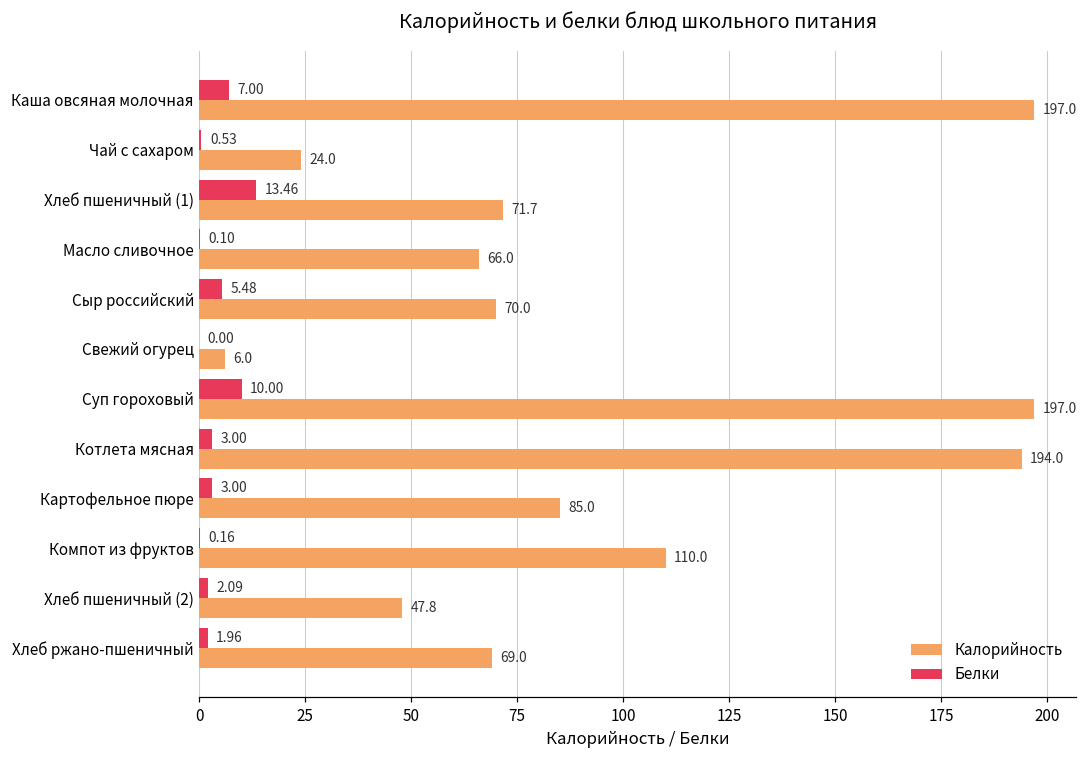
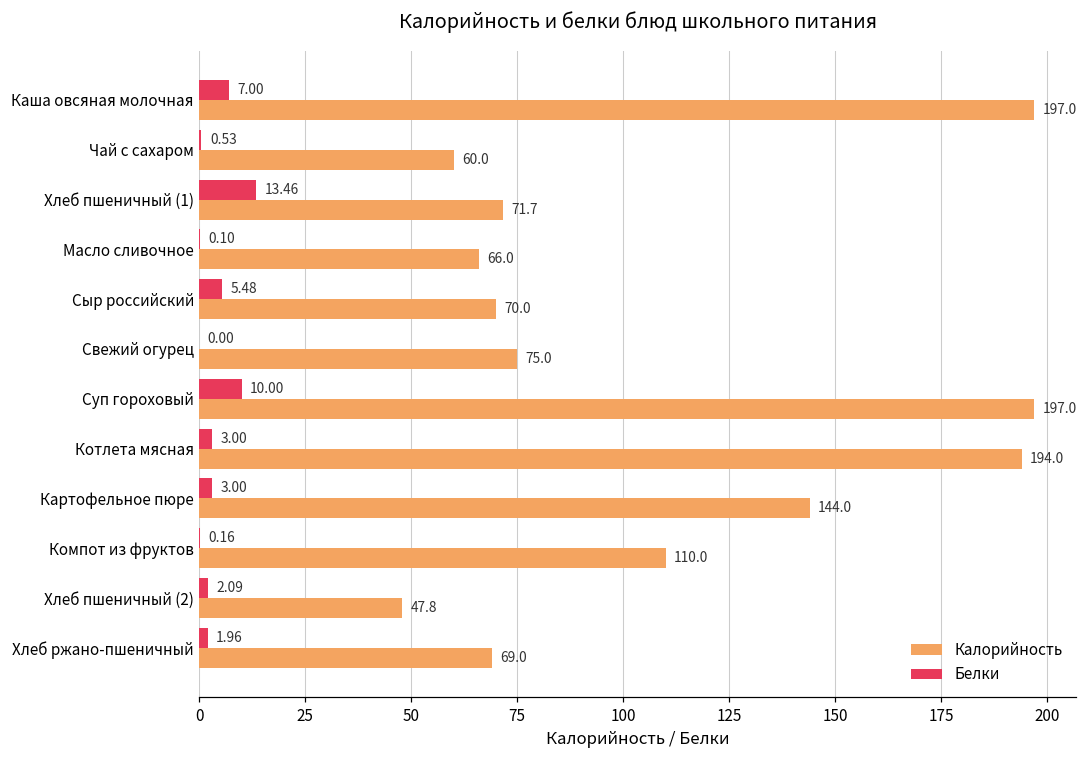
  {
    "Калорийность": {
      "Каша овсяная молочная": 197.0,
-     "Чай с сахаром": 24.0,
+     "Чай с сахаром": 60.0,
      "Хлеб пшеничный (1)": 71.7,
      "Масло сливочное": 66.0,
      "Сыр российский": 70.0,
-     "Свежий огурец": 6.0,
+     "Свежий огурец": 75.0,
      "Суп гороховый": 197.0,
      "Котлета мясная": 194.0,
-     "Картофельное пюре": 85.0,
+     "Картофельное пюре": 144.0,
      "Компот из фруктов": 110.0,
      "Хлеб пшеничный (2)": 47.8,
      "Хлеб ржано-пшеничный": 69.0
    },
    "Белки": {
      "Каша овсяная молочная": 7.00,
      "Чай с сахаром": 0.53,
      "Хлеб пшеничный (1)": 13.46,
      "Масло сливочное": 0.10,
      "Сыр российский": 5.48,
      "Свежий огурец": 0.00,
      "Суп гороховый": 10.00,
      "Котлета мясная": 3.00,
      "Картофельное пюре": 3.00,
      "Компот из фруктов": 0.16,
      "Хлеб пшеничный (2)": 2.09,
      "Хлеб ржано-пшеничный": 1.96
    }
  }
